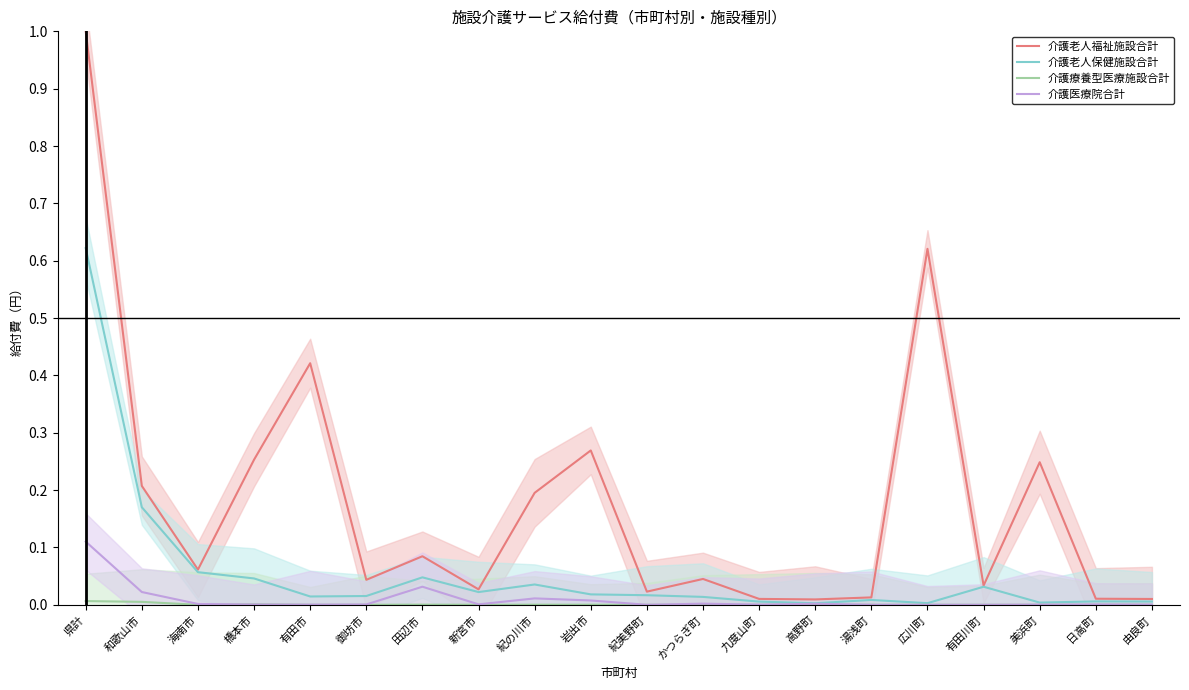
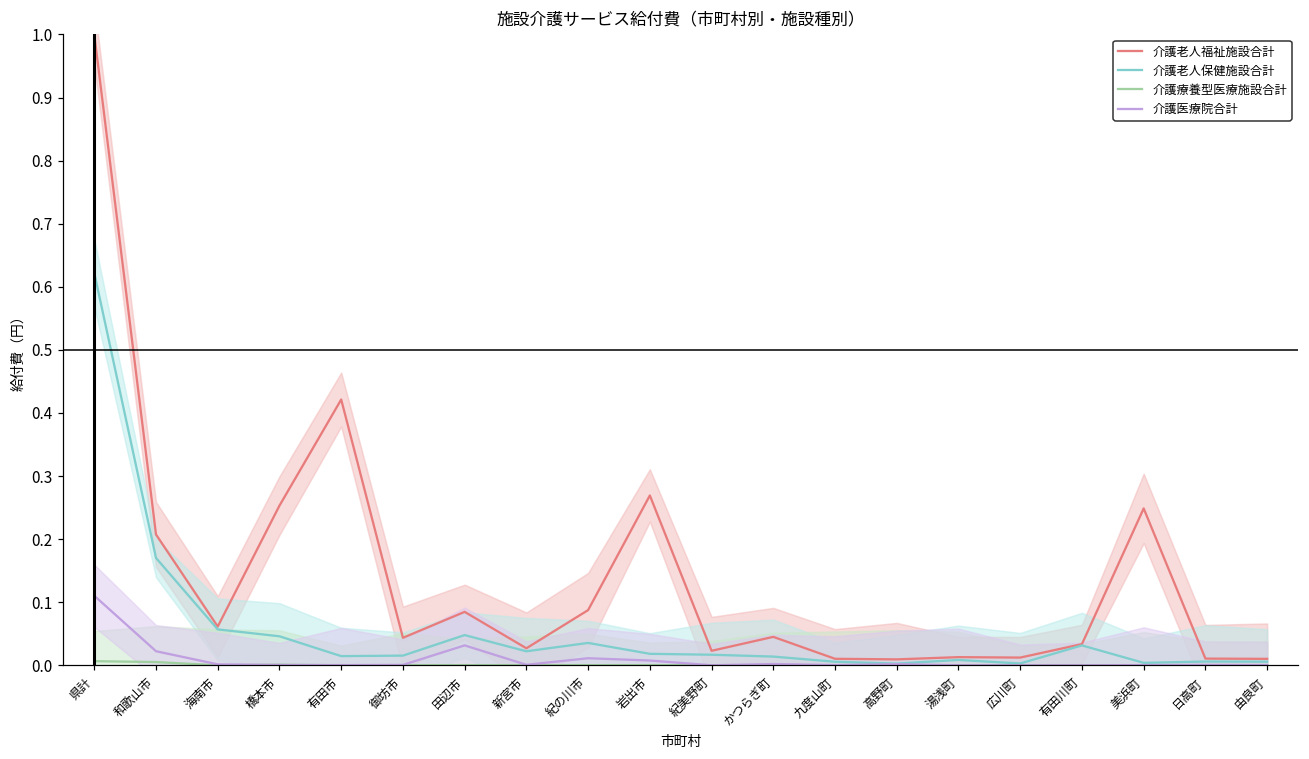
  {
    "介護老人福祉施設合計": {
      "県計": 1.00,
      "和歌山市": 0.21,
      "海南市": 0.06,
      "橋本市": 0.25,
      "有田市": 0.42,
      "新宮市": 0.03,
-     "紀の川市": 0.20,
+     "紀の川市": 0.09,
      "岩出市": 0.27,
      "紀美野町": 0.02,
      "九度山町": 0.01,
      "高野町": 0.01,
-     "広川町": 0.62,
+     "広川町": 0.01,
      "美浜町": 0.25,
      "日高町": 0.01
    }
  }
